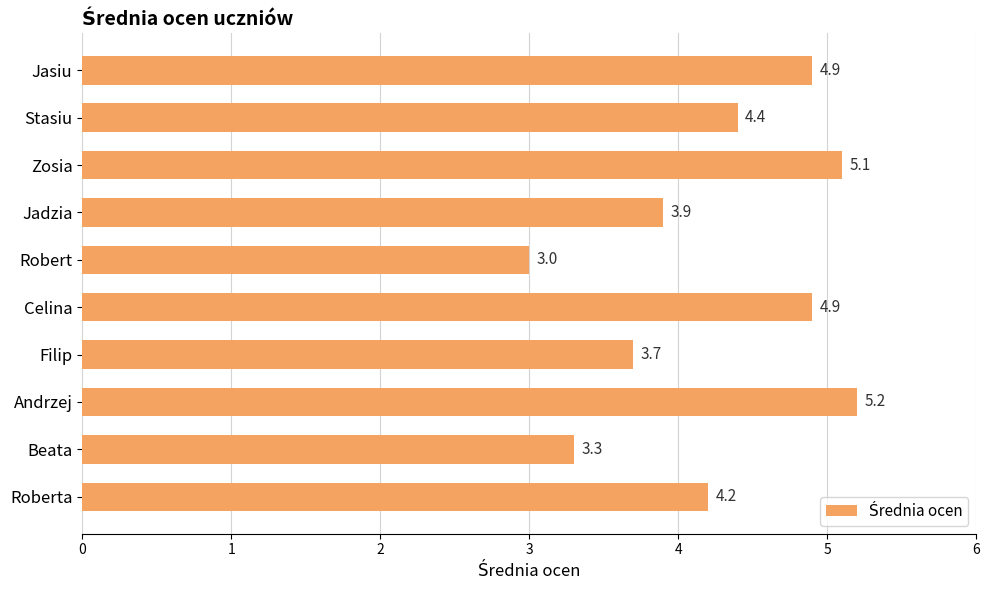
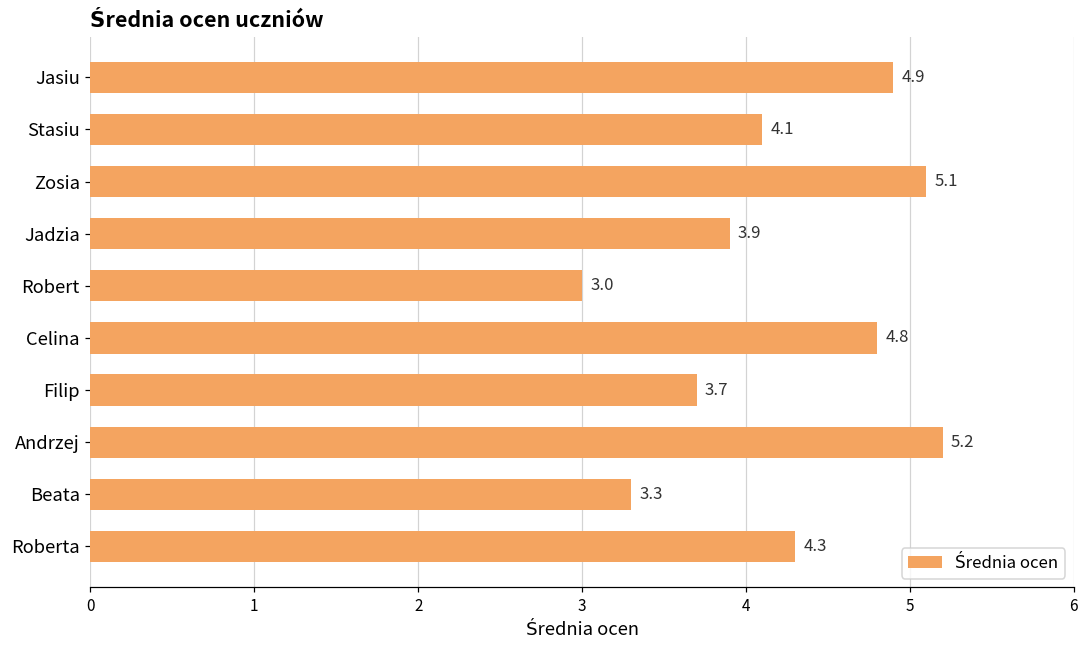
  {
    "Jasiu": 4.9,
-   "Stasiu": 4.4,
+   "Stasiu": 4.1,
    "Zosia": 5.1,
    "Jadzia": 3.9,
    "Robert": 3.0,
-   "Celina": 4.9,
+   "Celina": 4.8,
    "Filip": 3.7,
    "Andrzej": 5.2,
    "Beata": 3.3,
-   "Roberta": 4.2
+   "Roberta": 4.3
  }
